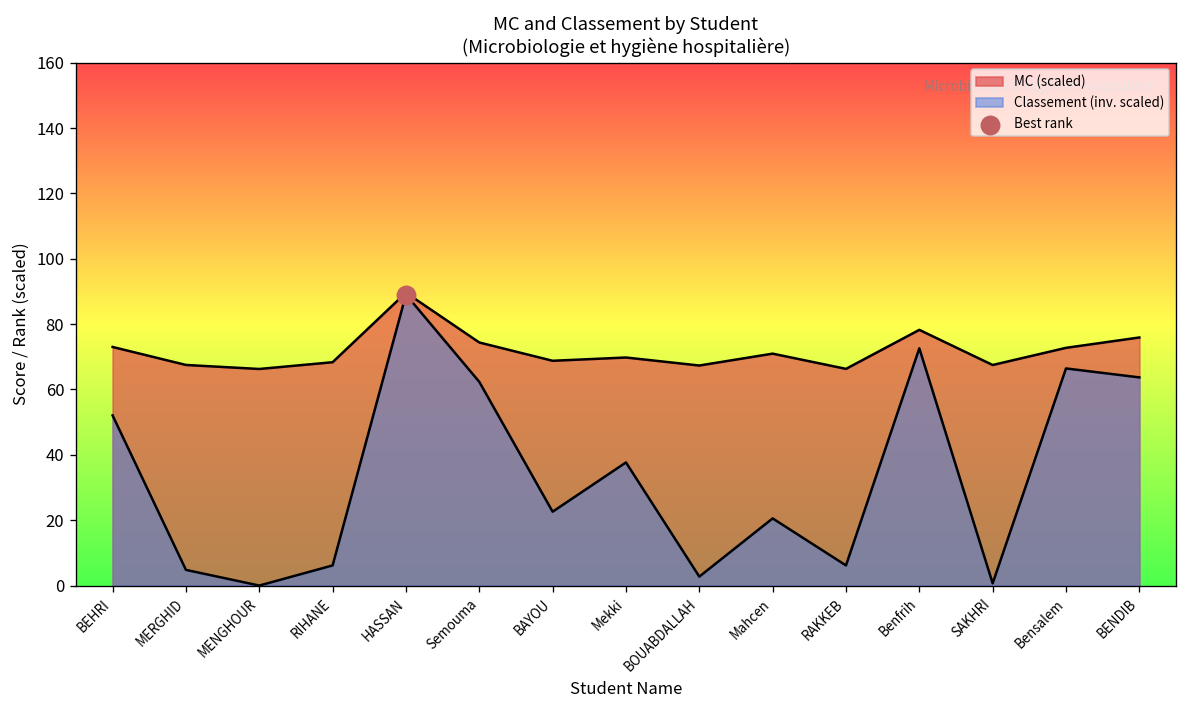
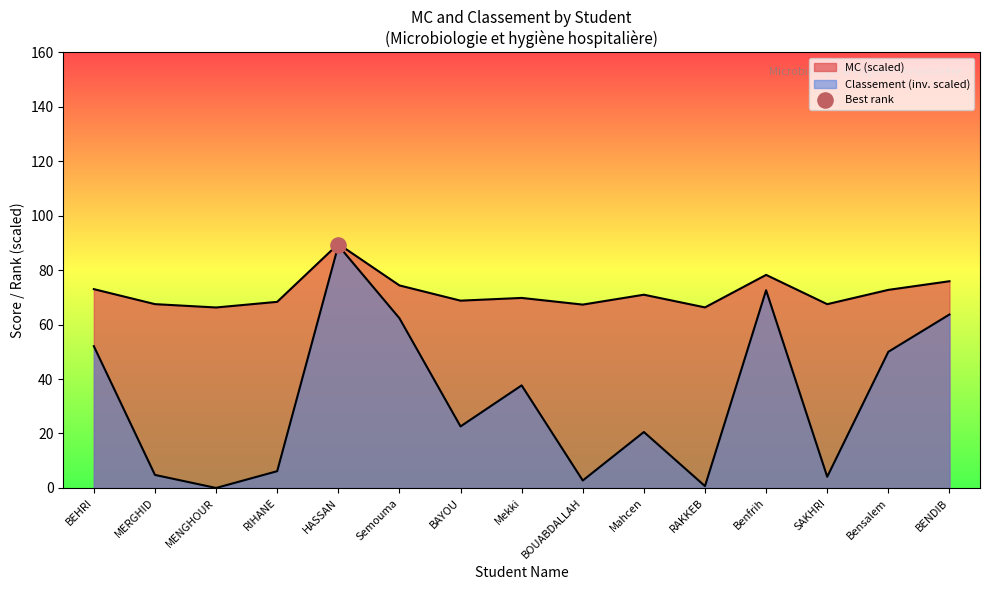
  {
    "Classement (inv. scaled)": {
      "BEHRI": 52,
      "MERGHID": 5,
      "MENGHOUR": 0,
      "RIHANE": 6,
      "Semouma": 62,
      "BAYOU": 23,
      "Mekki": 38,
      "BOUABDALLAH": 3,
      "Mahcen": 21,
-     "RAKKEB": 6,
+     "RAKKEB": 1,
      "Benfrih": 73,
-     "SAKHRI": 1,
-     "Bensalem": 66,
+     "SAKHRI": 4,
+     "Bensalem": 50,
      "BENDIB": 64
    }
  }
